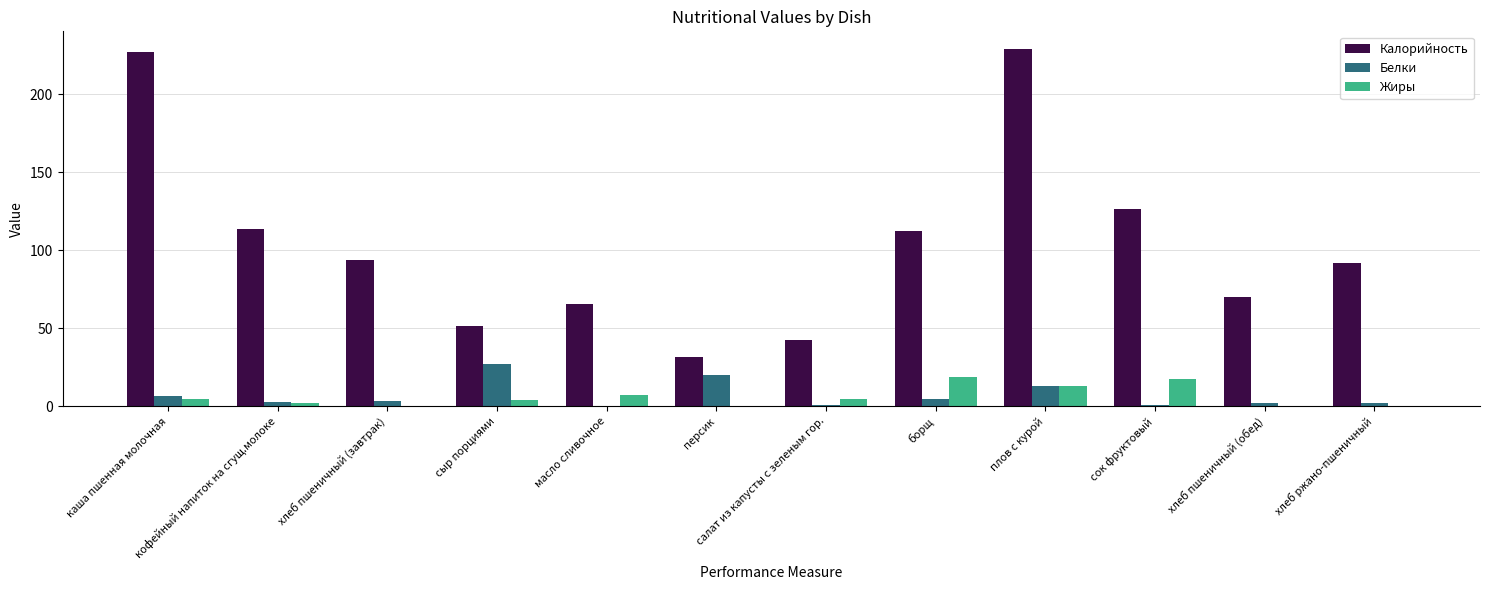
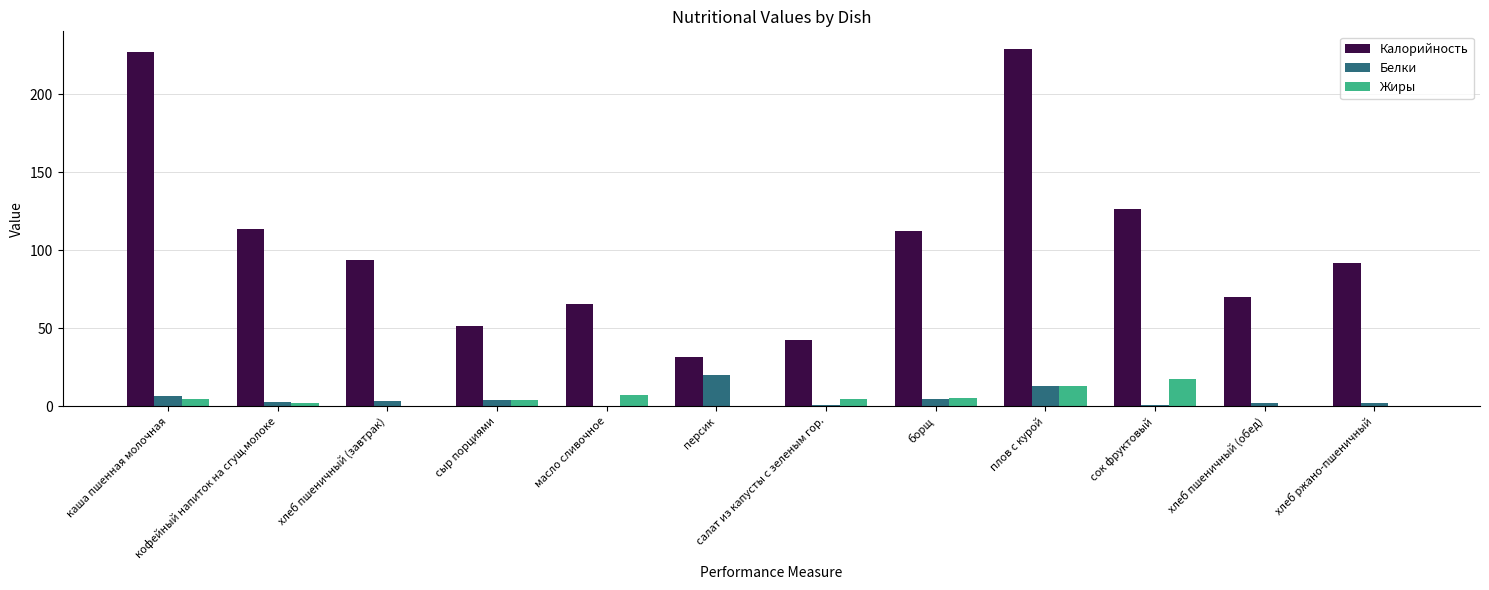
  {
    "Калорийность": {
      "каша пшенная молочная": 228,
      "кофейный напиток на сгущ.молоке": 113,
      "хлеб пшеничный (завтрак)": 94,
      "сыр порциями": 52,
      "масло сливочное": 66,
      "персик": 32,
      "салат из капусты с зеленым гор.": 42,
      "борщ": 113,
      "плов с курой": 229,
      "сок фруктовый": 126,
      "хлеб пшеничный (обед)": 70,
      "хлеб ржано-пшеничный": 92
    },
    "Белки": {
      "каша пшенная молочная": 7,
      "кофейный напиток на сгущ.молоке": 3,
      "хлеб пшеничный (завтрак)": 3,
-     "сыр порциями": 27,
+     "сыр порциями": 4,
      "персик": 20,
      "борщ": 5,
      "плов с курой": 13,
      "хлеб пшеничный (обед)": 2,
      "хлеб ржано-пшеничный": 2
    },
    "Жиры": {
      "каша пшенная молочная": 5,
      "кофейный напиток на сгущ.молоке": 2,
      "сыр порциями": 4,
      "масло сливочное": 7,
      "салат из капусты с зеленым гор.": 5,
-     "борщ": 19,
+     "борщ": 6,
      "плов с курой": 13,
      "сок фруктовый": 17
    }
  }
